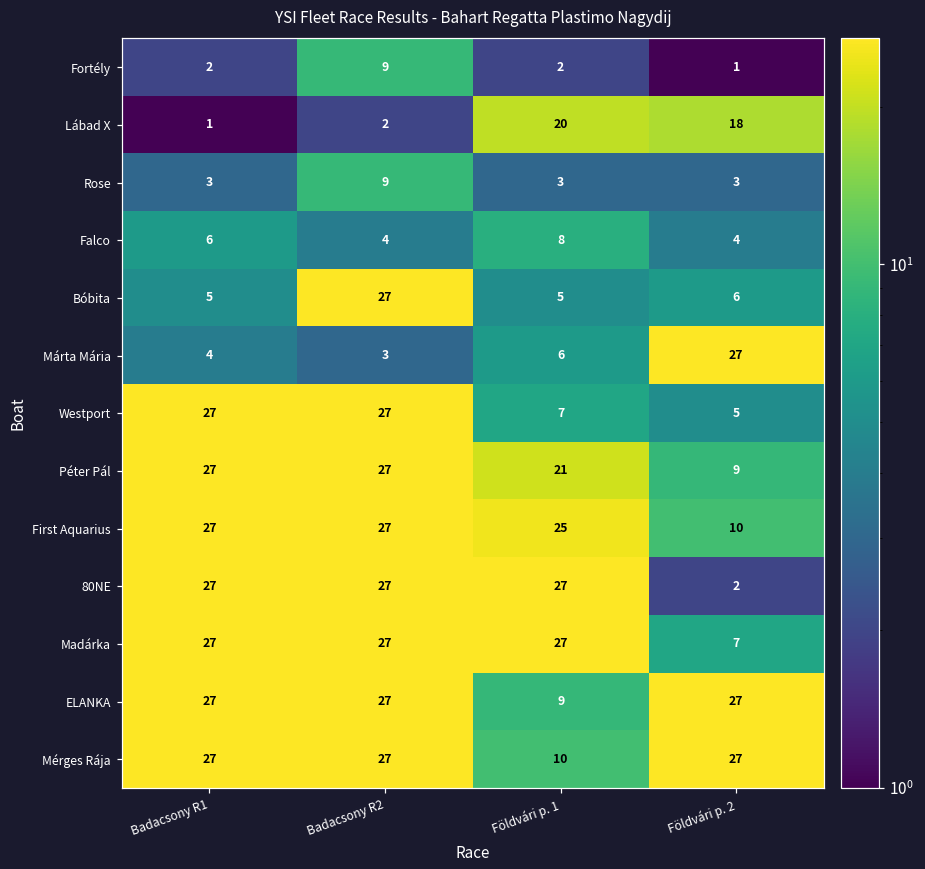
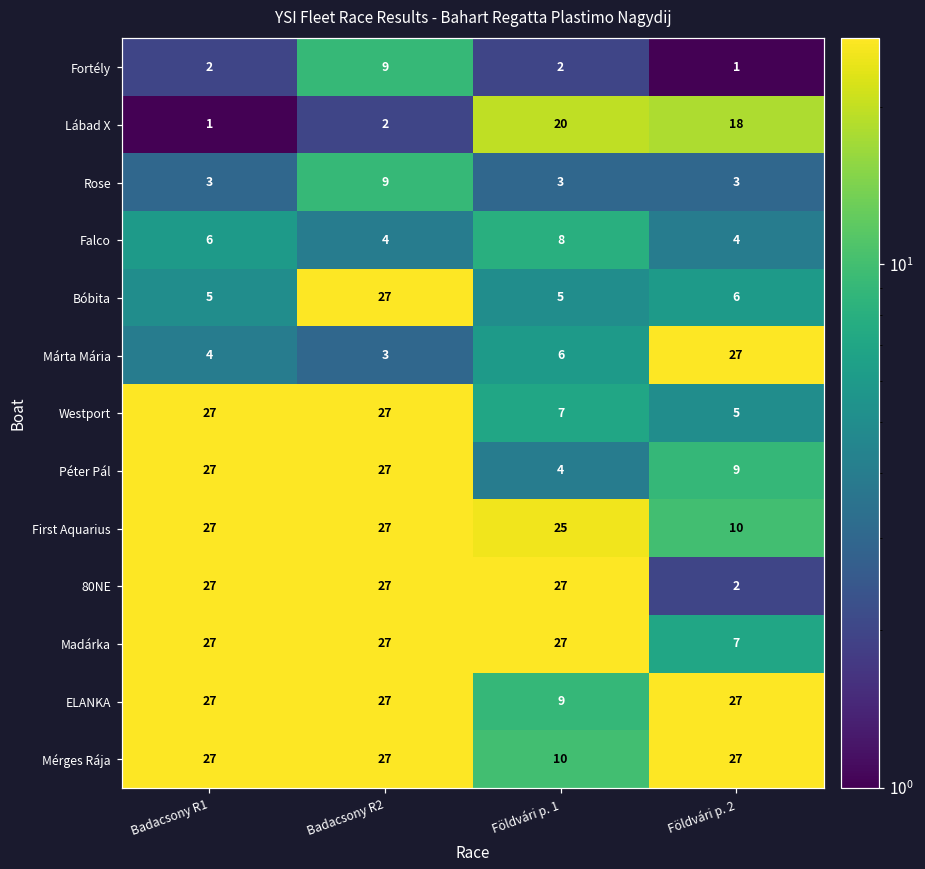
  {
    "Fortély": {
      "Badacsony R1": 2,
      "Badacsony R2": 9,
      "Földvári p. 1": 2,
      "Földvári p. 2": 1
    },
    "Lábad X": {
      "Badacsony R1": 1,
      "Badacsony R2": 2,
      "Földvári p. 1": 20,
      "Földvári p. 2": 18
    },
    "Rose": {
      "Badacsony R1": 3,
      "Badacsony R2": 9,
      "Földvári p. 1": 3,
      "Földvári p. 2": 3
    },
    "Falco": {
      "Badacsony R1": 6,
      "Badacsony R2": 4,
      "Földvári p. 1": 8,
      "Földvári p. 2": 4
    },
    "Bóbita": {
      "Badacsony R1": 5,
      "Badacsony R2": 27,
      "Földvári p. 1": 5,
      "Földvári p. 2": 6
    },
    "Márta Mária": {
      "Badacsony R1": 4,
      "Badacsony R2": 3,
      "Földvári p. 1": 6,
      "Földvári p. 2": 27
    },
    "Westport": {
      "Badacsony R1": 27,
      "Badacsony R2": 27,
      "Földvári p. 1": 7,
      "Földvári p. 2": 5
    },
    "Péter Pál": {
      "Badacsony R1": 27,
      "Badacsony R2": 27,
-     "Földvári p. 1": 21,
+     "Földvári p. 1": 4,
      "Földvári p. 2": 9
    },
    "First Aquarius": {
      "Badacsony R1": 27,
      "Badacsony R2": 27,
      "Földvári p. 1": 25,
      "Földvári p. 2": 10
    },
    "80NE": {
      "Badacsony R1": 27,
      "Badacsony R2": 27,
      "Földvári p. 1": 27,
      "Földvári p. 2": 2
    },
    "Madárka": {
      "Badacsony R1": 27,
      "Badacsony R2": 27,
      "Földvári p. 1": 27,
      "Földvári p. 2": 7
    },
    "ELANKA": {
      "Badacsony R1": 27,
      "Badacsony R2": 27,
      "Földvári p. 1": 9,
      "Földvári p. 2": 27
    },
    "Mérges Rája": {
      "Badacsony R1": 27,
      "Badacsony R2": 27,
      "Földvári p. 1": 10,
      "Földvári p. 2": 27
    }
  }
